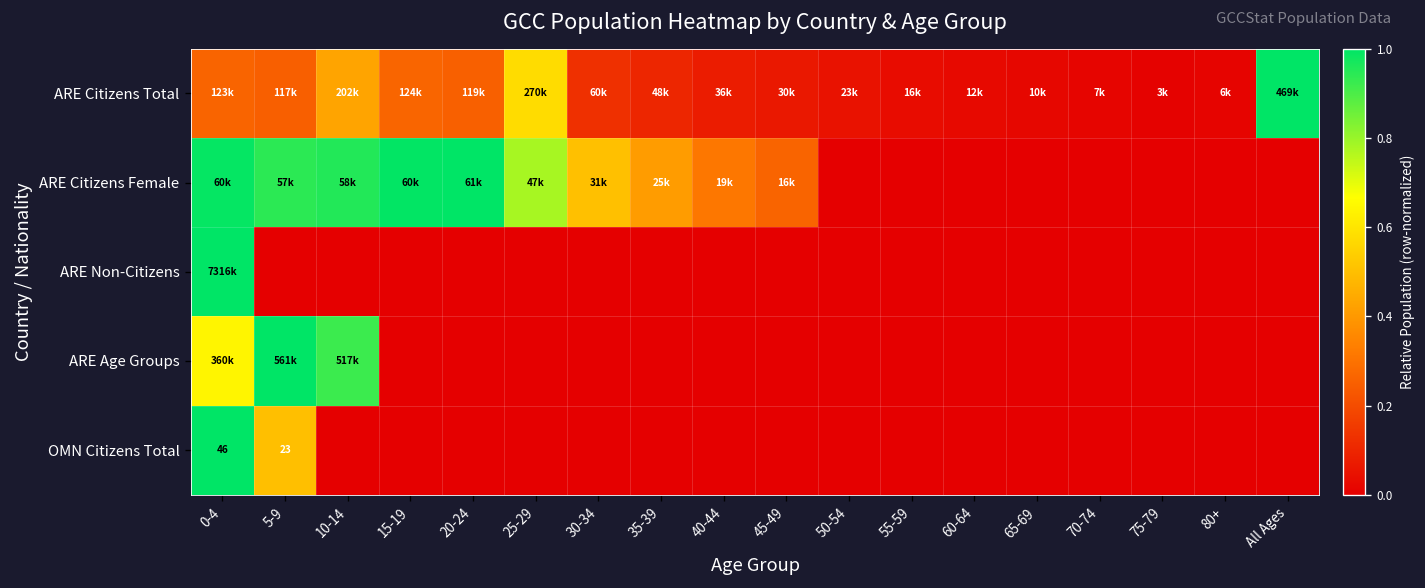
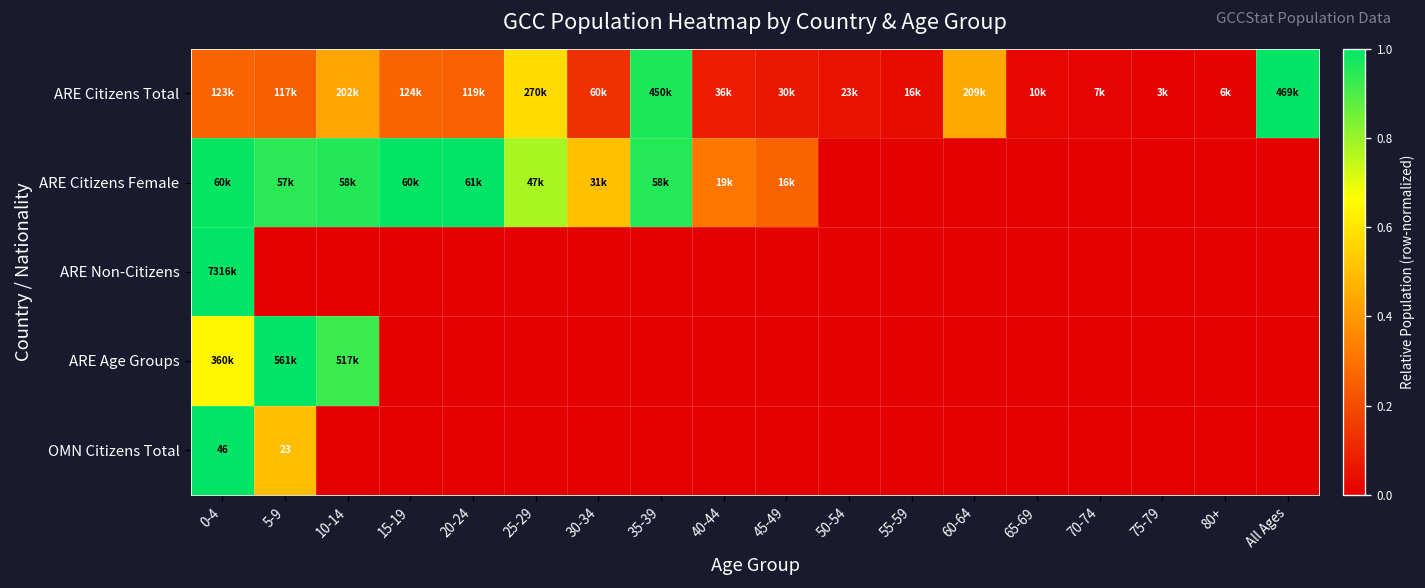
  {
    "ARE Citizens Total": {
      "0-4": "123k",
      "5-9": "117k",
      "10-14": "202k",
      "15-19": "124k",
      "20-24": "119k",
      "25-29": "270k",
      "30-34": "60k",
-     "35-39": "48k",
+     "35-39": "450k",
      "40-44": "36k",
      "45-49": "30k",
      "50-54": "23k",
      "55-59": "16k",
-     "60-64": "12k",
+     "60-64": "209k",
      "65-69": "10k",
      "70-74": "7k",
      "75-79": "3k",
      "80+": "6k",
      "All Ages": "469k"
    },
    "ARE Citizens Female": {
      "0-4": "60k",
      "5-9": "57k",
      "10-14": "58k",
      "15-19": "60k",
      "20-24": "61k",
      "25-29": "47k",
      "30-34": "31k",
-     "35-39": "25k",
+     "35-39": "58k",
      "40-44": "19k",
      "45-49": "16k"
    },
    "ARE Non-Citizens": {
      "0-4": "7316k"
    },
    "ARE Age Groups": {
      "0-4": "360k",
      "5-9": "561k",
      "10-14": "517k"
    },
    "OMN Citizens Total": {
      "0-4": "46",
      "5-9": "23"
    }
  }
